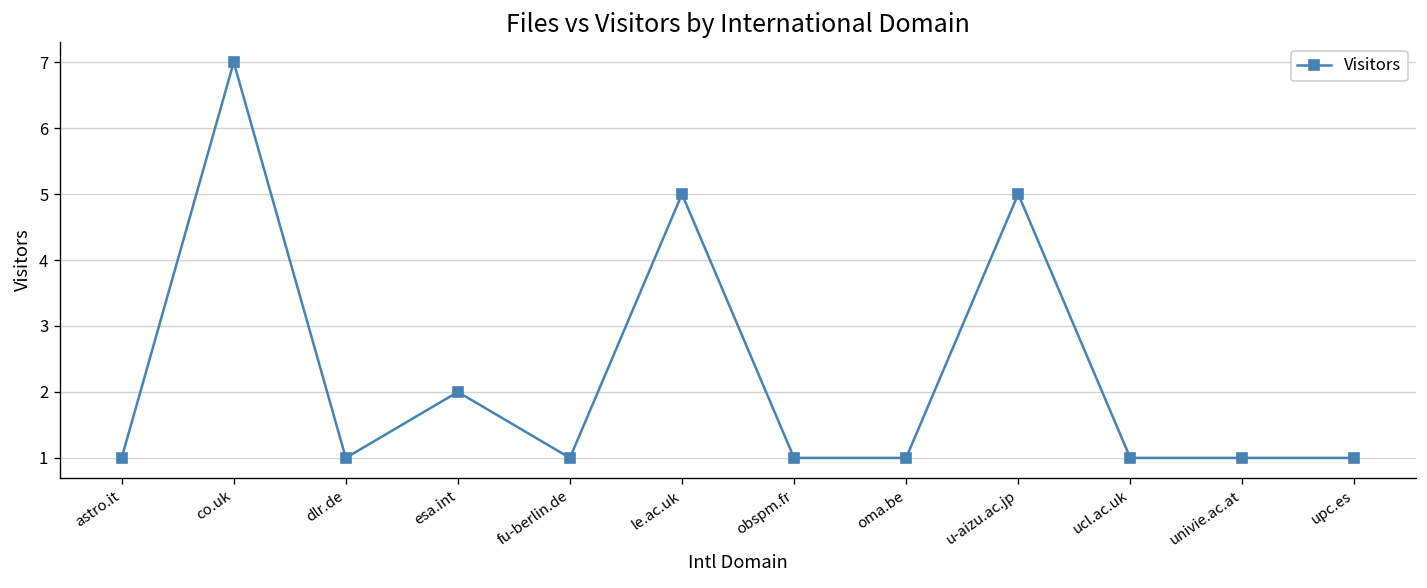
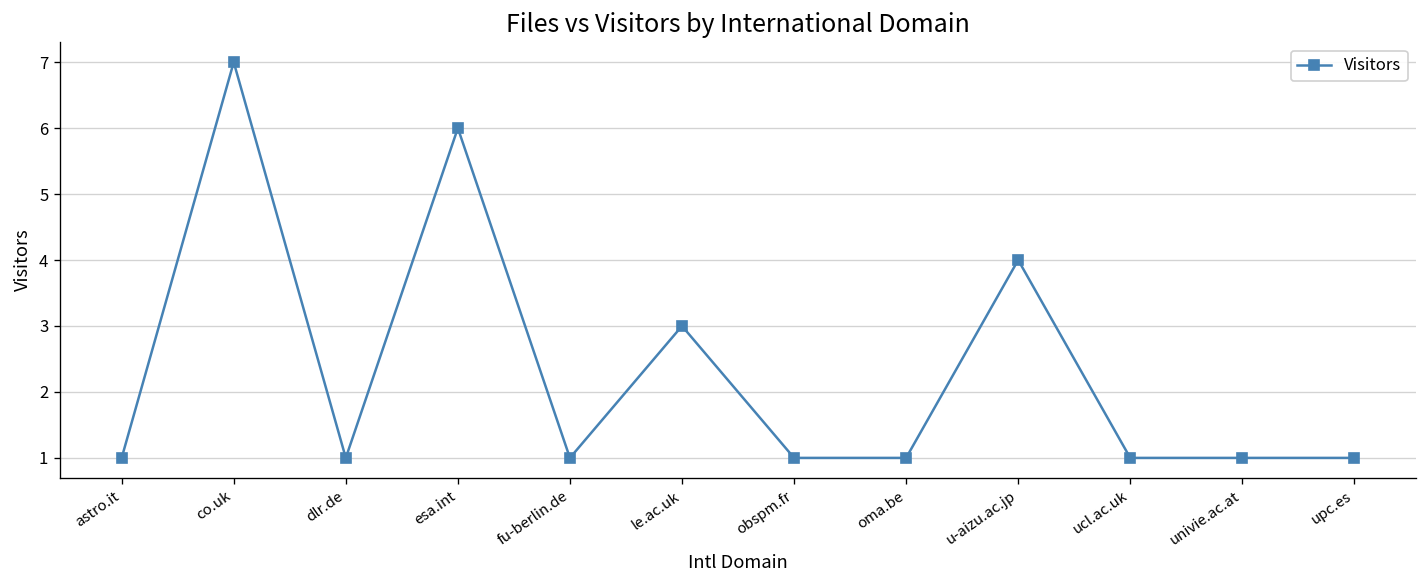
  {
    "astro.it": 1,
    "co.uk": 7,
    "dlr.de": 1,
-   "esa.int": 2,
+   "esa.int": 6,
    "fu-berlin.de": 1,
-   "le.ac.uk": 5,
+   "le.ac.uk": 3,
    "obspm.fr": 1,
    "oma.be": 1,
-   "u-aizu.ac.jp": 5,
+   "u-aizu.ac.jp": 4,
    "ucl.ac.uk": 1,
    "univie.ac.at": 1,
    "upc.es": 1
  }
